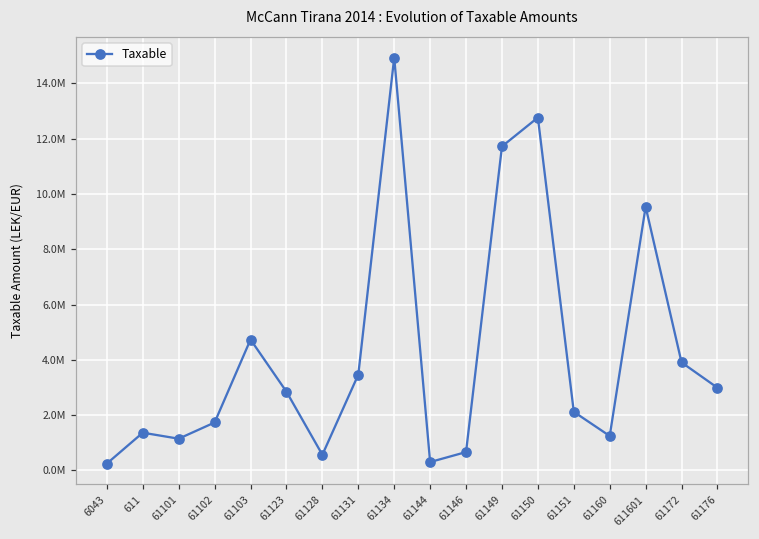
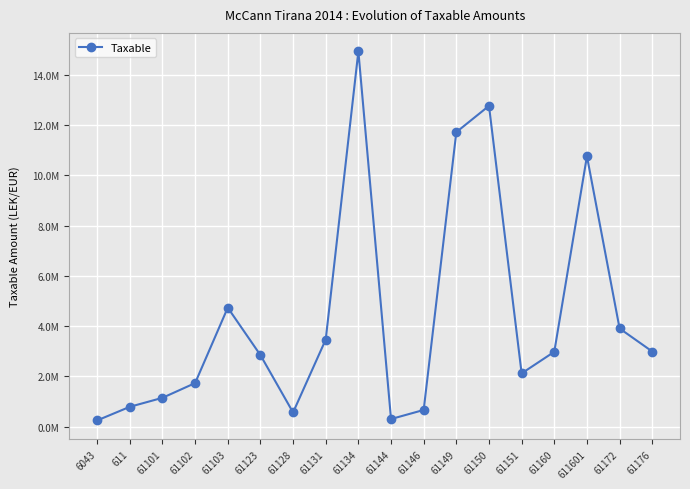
  {
    "6043": 300000,
-   "611": 1400000,
+   "611": 800000,
    "61101": 1100000,
    "61102": 1700000,
    "61103": 4700000,
    "61123": 2800000,
    "61128": 600000,
    "61131": 3500000,
    "61134": 14900000,
    "61144": 300000,
    "61146": 700000,
    "61149": 11700000,
    "61150": 12800000,
    "61151": 2100000,
-   "61160": 1200000,
-   "611601": 9500000,
+   "61160": 3000000,
+   "611601": 10800000,
    "61172": 3900000,
    "61176": 3000000
  }
